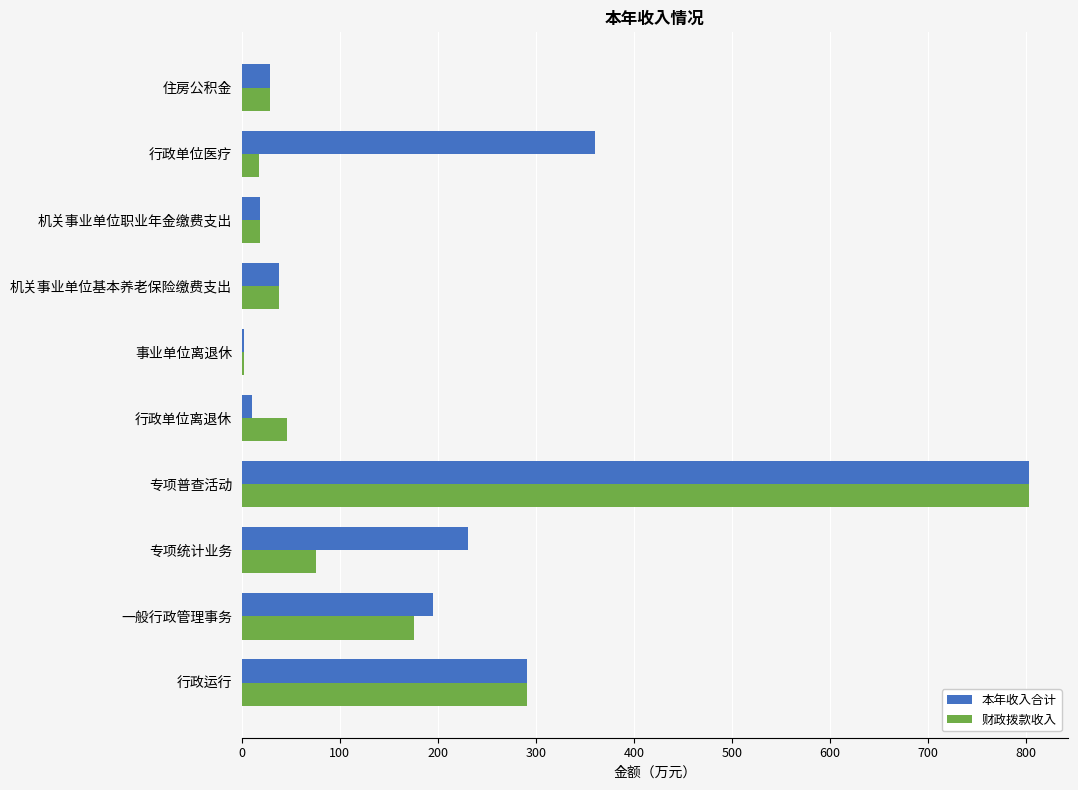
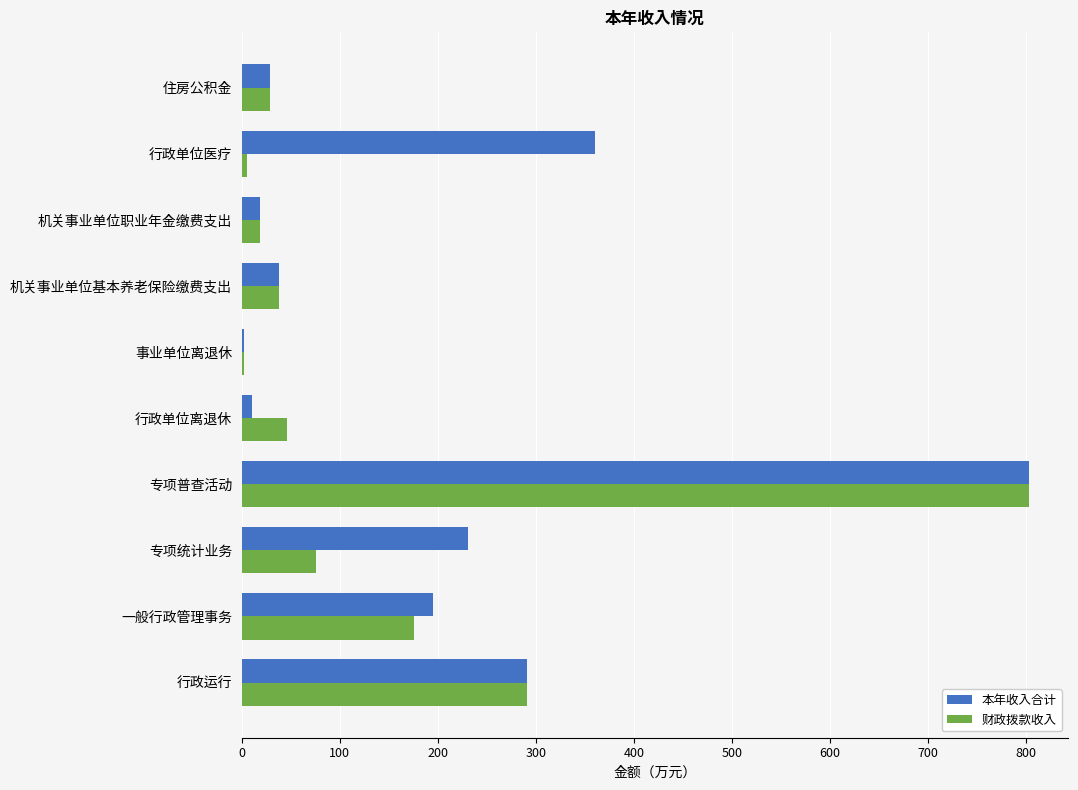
  {
    "本年收入合计": {
      "住房公积金": 30,
      "行政单位医疗": 360,
      "机关事业单位职业年金缴费支出": 20,
      "机关事业单位基本养老保险缴费支出": 40,
      "事业单位离退休": 0,
      "行政单位离退休": 10,
      "专项普查活动": 800,
      "专项统计业务": 230,
      "一般行政管理事务": 190,
      "行政运行": 290
    },
    "财政拨款收入": {
      "住房公积金": 30,
-     "行政单位医疗": 20,
+     "行政单位医疗": 10,
      "机关事业单位职业年金缴费支出": 20,
      "机关事业单位基本养老保险缴费支出": 40,
      "事业单位离退休": 0,
      "行政单位离退休": 50,
      "专项普查活动": 800,
      "专项统计业务": 80,
      "一般行政管理事务": 180,
      "行政运行": 290
    }
  }
